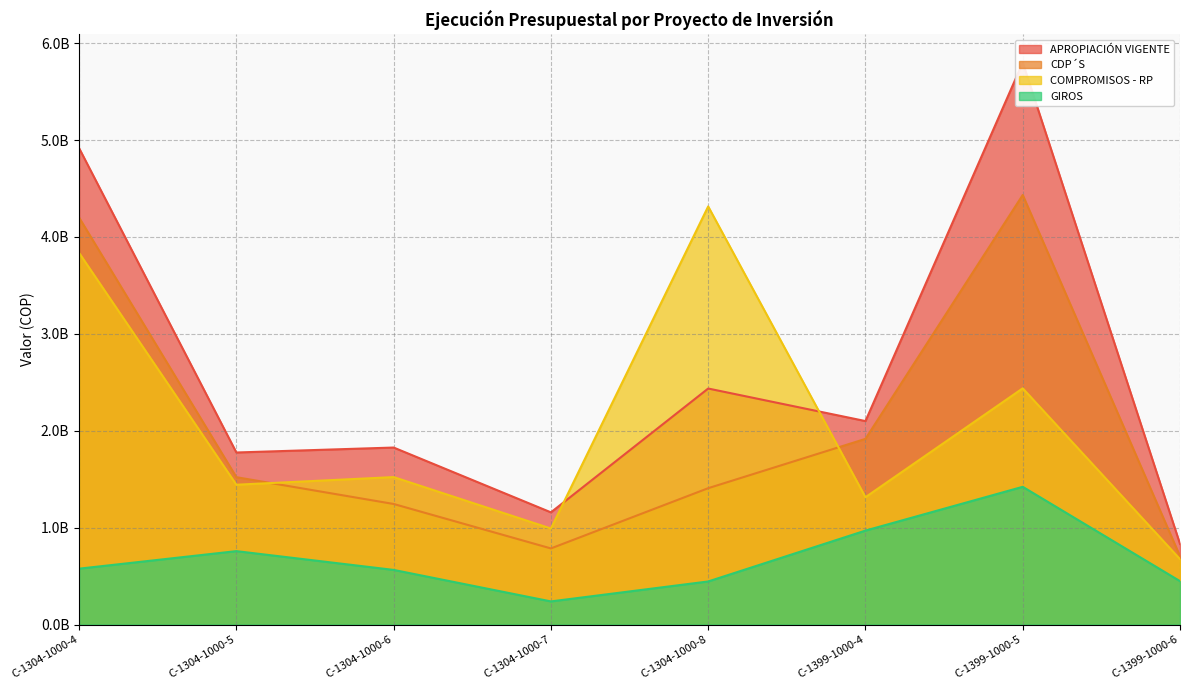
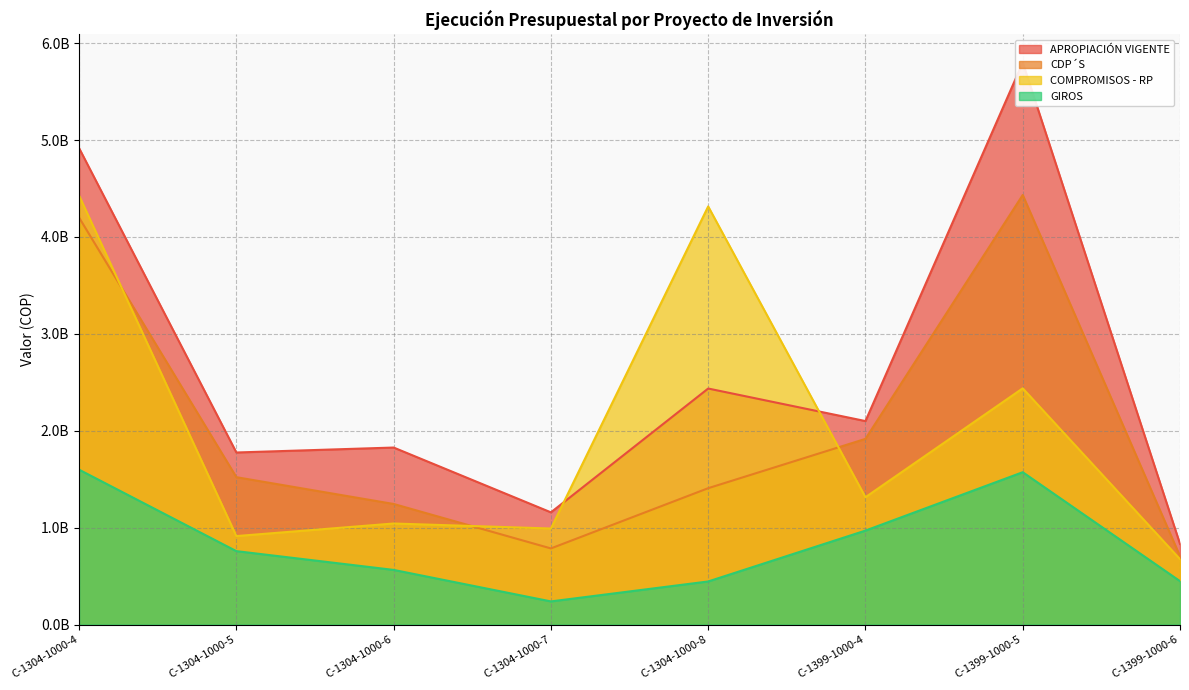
  {
    "COMPROMISOS - RP": {
-     "C-1304-1000-4": 3800000000,
-     "C-1304-1000-5": 1400000000,
-     "C-1304-1000-6": 1500000000,
+     "C-1304-1000-4": 4400000000,
+     "C-1304-1000-5": 900000000,
+     "C-1304-1000-6": 1000000000,
      "C-1304-1000-7": 1000000000,
      "C-1304-1000-8": 4300000000,
      "C-1399-1000-4": 1300000000,
      "C-1399-1000-5": 2400000000,
      "C-1399-1000-6": 700000000
    },
    "GIROS": {
-     "C-1304-1000-4": 600000000,
+     "C-1304-1000-4": 1600000000,
      "C-1304-1000-5": 800000000,
      "C-1304-1000-6": 600000000,
      "C-1304-1000-7": 200000000,
      "C-1304-1000-8": 400000000,
      "C-1399-1000-4": 1000000000,
-     "C-1399-1000-5": 1400000000,
+     "C-1399-1000-5": 1600000000,
      "C-1399-1000-6": 400000000
    }
  }
